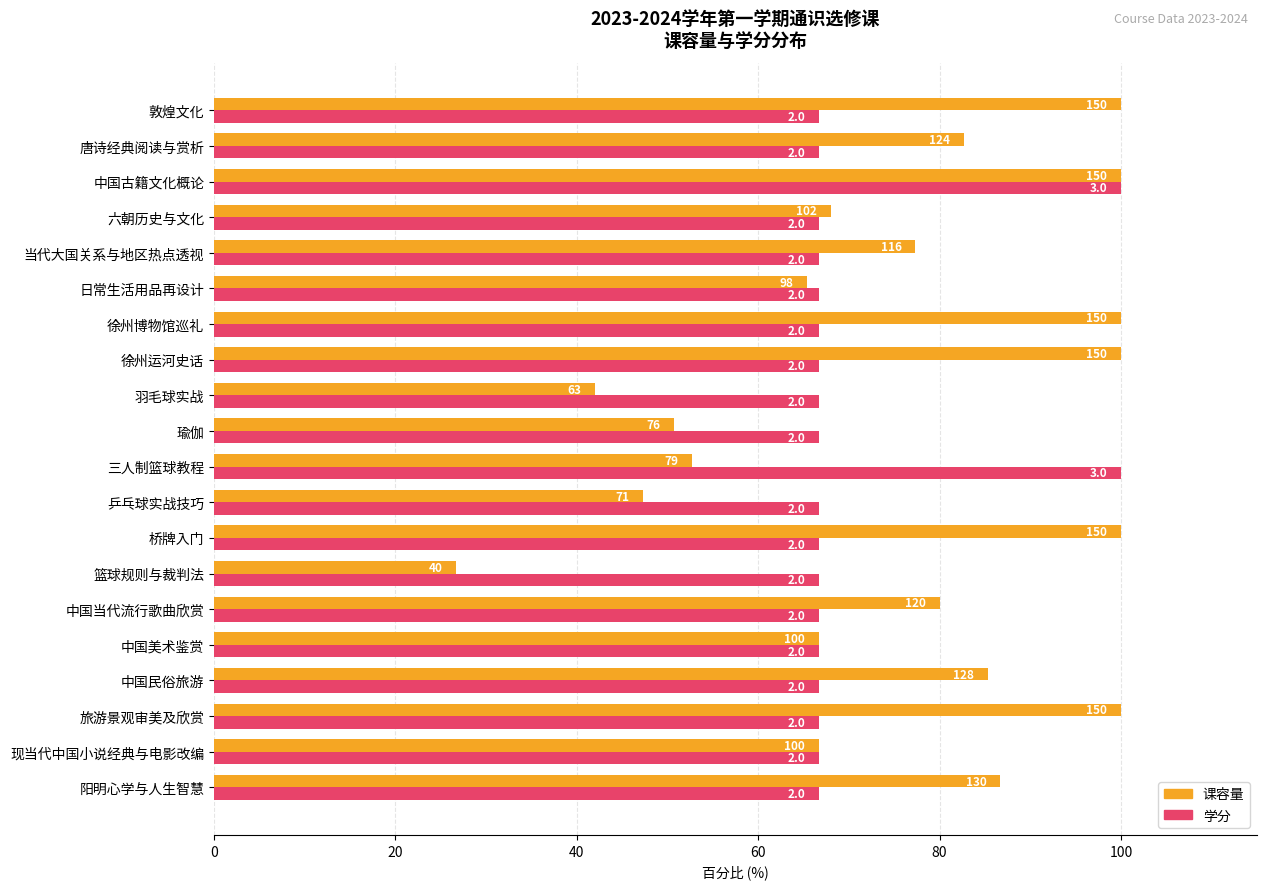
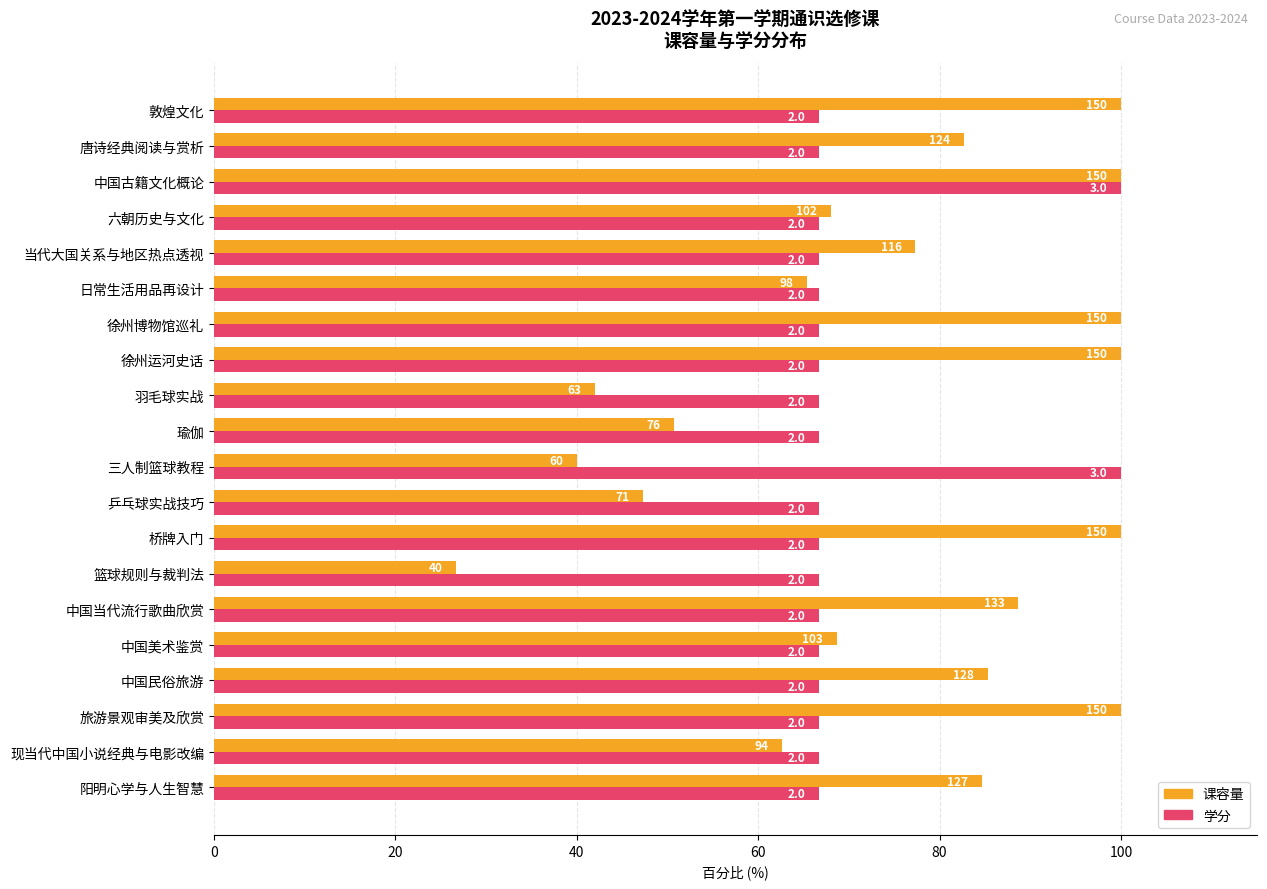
  {
    "课容量": {
-     "三人制篮球教程": 79,
-     "中国当代流行歌曲欣赏": 120,
-     "中国美术鉴赏": 100,
-     "现当代中国小说经典与电影改编": 100,
-     "阳明心学与人生智慧": 130
+     "三人制篮球教程": 60,
+     "中国当代流行歌曲欣赏": 133,
+     "中国美术鉴赏": 103,
+     "现当代中国小说经典与电影改编": 94,
+     "阳明心学与人生智慧": 127
    }
  }
